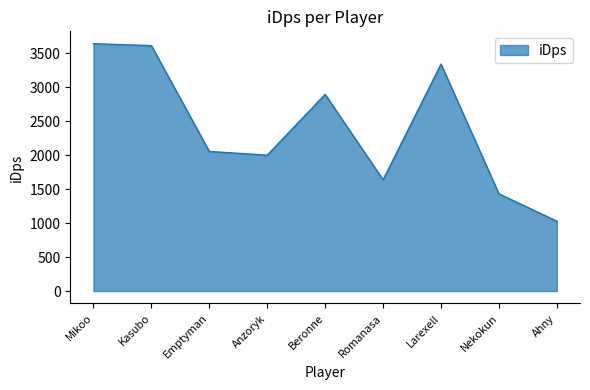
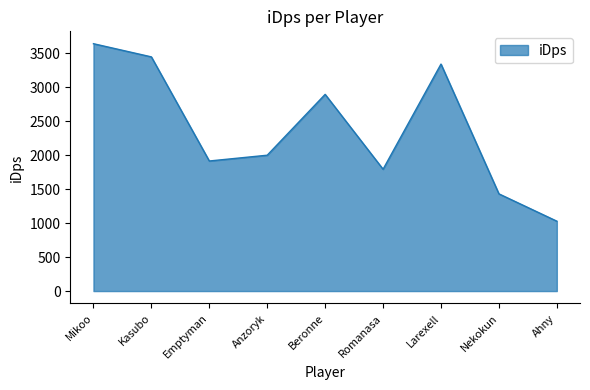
  {
    "Mikoo": 3600,
-   "Kasubo": 3600,
-   "Emptyman": 2100,
+   "Kasubo": 3400,
+   "Emptyman": 1900,
    "Anzoryk": 2000,
    "Beronne": 2900,
-   "Romanasa": 1600,
+   "Romanasa": 1800,
    "Larexell": 3300,
    "Nekokun": 1400,
    "Ahny": 1000
  }
